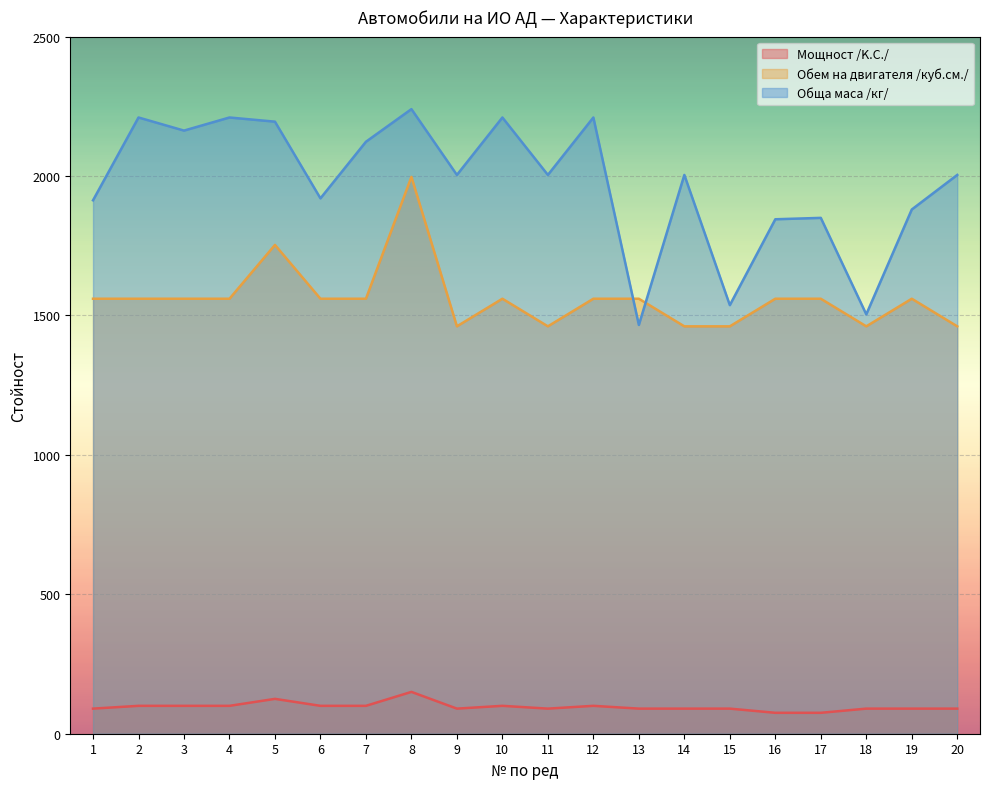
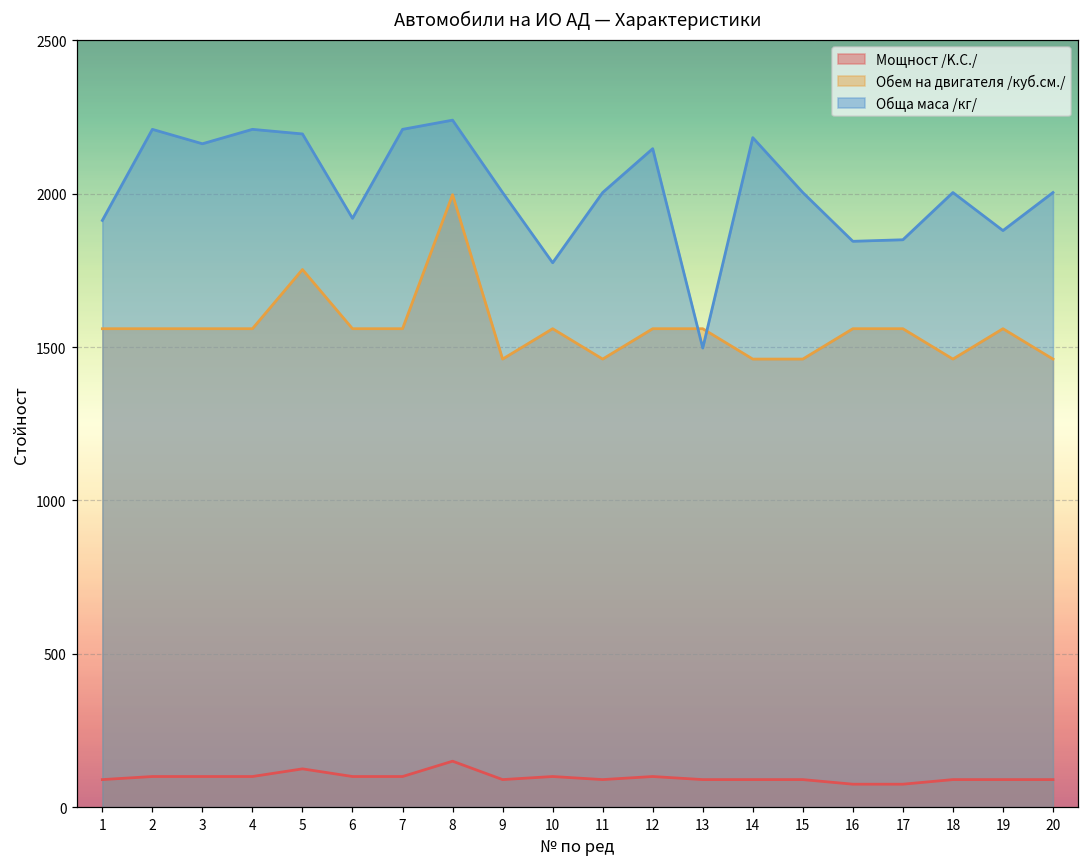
  {
    "Обща маса /кг/": {
      "1": 1910,
      "2": 2210,
      "3": 2160,
      "4": 2210,
      "5": 2200,
      "6": 1920,
-     "7": 2120,
+     "7": 2210,
      "8": 2240,
      "9": 2000,
-     "10": 2210,
+     "10": 1780,
      "11": 2000,
-     "12": 2210,
-     "13": 1470,
-     "14": 2000,
-     "15": 1540,
+     "12": 2150,
+     "13": 1500,
+     "14": 2180,
+     "15": 2000,
      "16": 1850,
      "17": 1850,
-     "18": 1500,
+     "18": 2000,
      "19": 1880,
      "20": 2000
    }
  }
